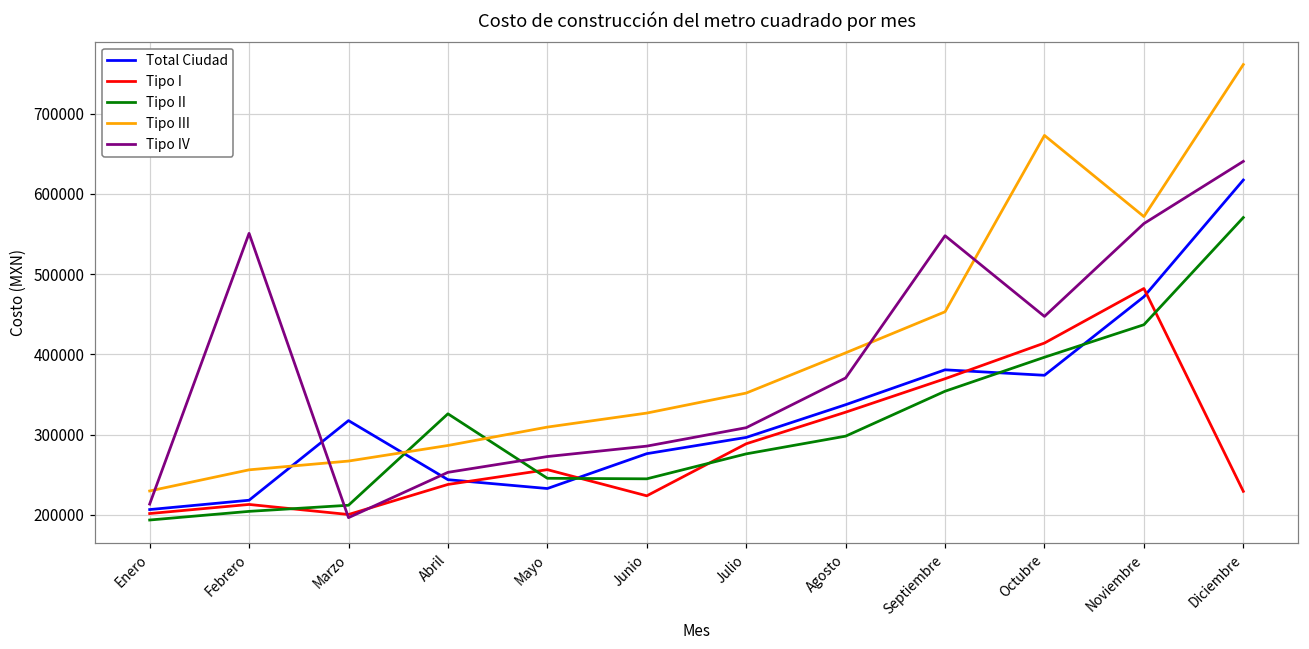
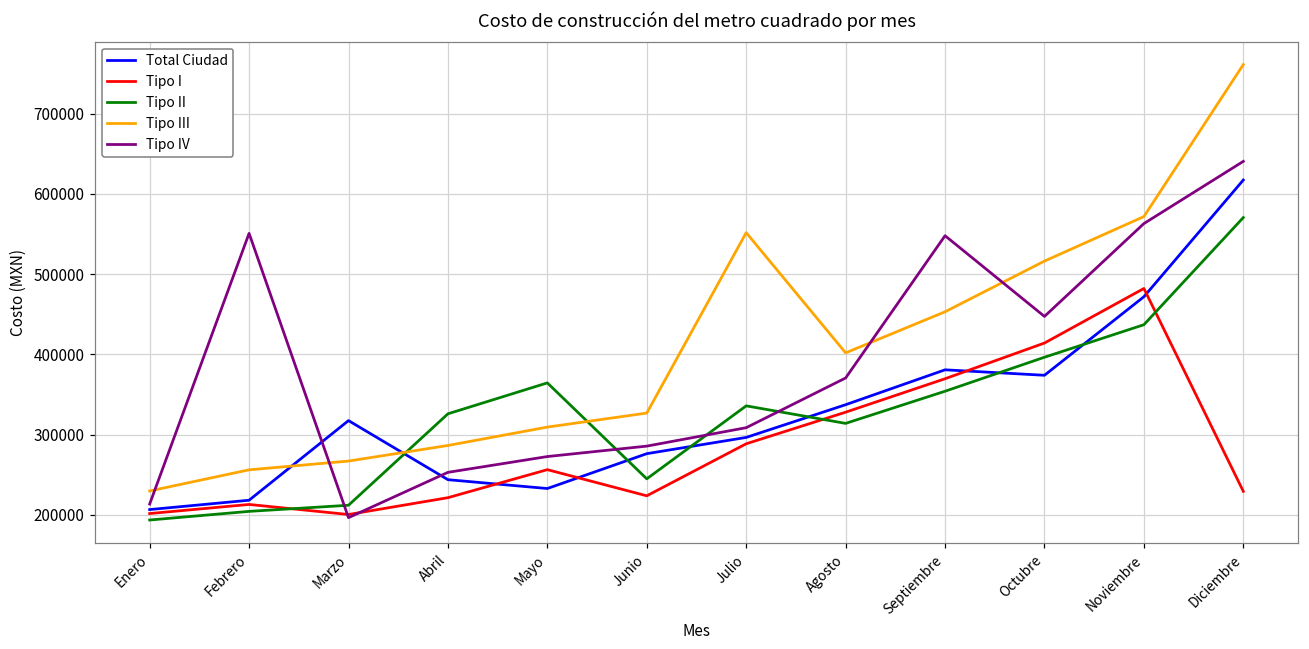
  {
    "Total Ciudad": {
      "Enero": 210000,
      "Febrero": 220000,
      "Marzo": 320000,
      "Abril": 240000,
      "Mayo": 230000,
      "Junio": 280000,
      "Julio": 300000,
      "Agosto": 340000,
      "Septiembre": 380000,
      "Octubre": 370000,
      "Noviembre": 470000,
      "Diciembre": 620000
    },
    "Tipo I": {
      "Enero": 200000,
      "Febrero": 210000,
      "Marzo": 200000,
-     "Abril": 240000,
+     "Abril": 220000,
      "Mayo": 260000,
      "Junio": 220000,
      "Julio": 290000,
      "Agosto": 330000,
      "Septiembre": 370000,
      "Octubre": 410000,
      "Noviembre": 480000,
      "Diciembre": 230000
    },
    "Tipo II": {
      "Enero": 190000,
      "Febrero": 200000,
      "Marzo": 210000,
      "Abril": 330000,
-     "Mayo": 250000,
+     "Mayo": 360000,
      "Junio": 240000,
-     "Julio": 280000,
-     "Agosto": 300000,
+     "Julio": 340000,
+     "Agosto": 310000,
      "Septiembre": 350000,
      "Octubre": 400000,
      "Noviembre": 440000,
      "Diciembre": 570000
    },
    "Tipo III": {
      "Enero": 230000,
      "Febrero": 260000,
      "Marzo": 270000,
      "Abril": 290000,
      "Mayo": 310000,
      "Junio": 330000,
-     "Julio": 350000,
+     "Julio": 550000,
      "Agosto": 400000,
      "Septiembre": 450000,
-     "Octubre": 670000,
+     "Octubre": 520000,
      "Noviembre": 570000,
      "Diciembre": 760000
    },
    "Tipo IV": {
      "Enero": 210000,
      "Febrero": 550000,
      "Marzo": 200000,
      "Abril": 250000,
      "Mayo": 270000,
      "Junio": 290000,
      "Julio": 310000,
      "Agosto": 370000,
      "Septiembre": 550000,
      "Octubre": 450000,
      "Noviembre": 560000,
      "Diciembre": 640000
    }
  }
